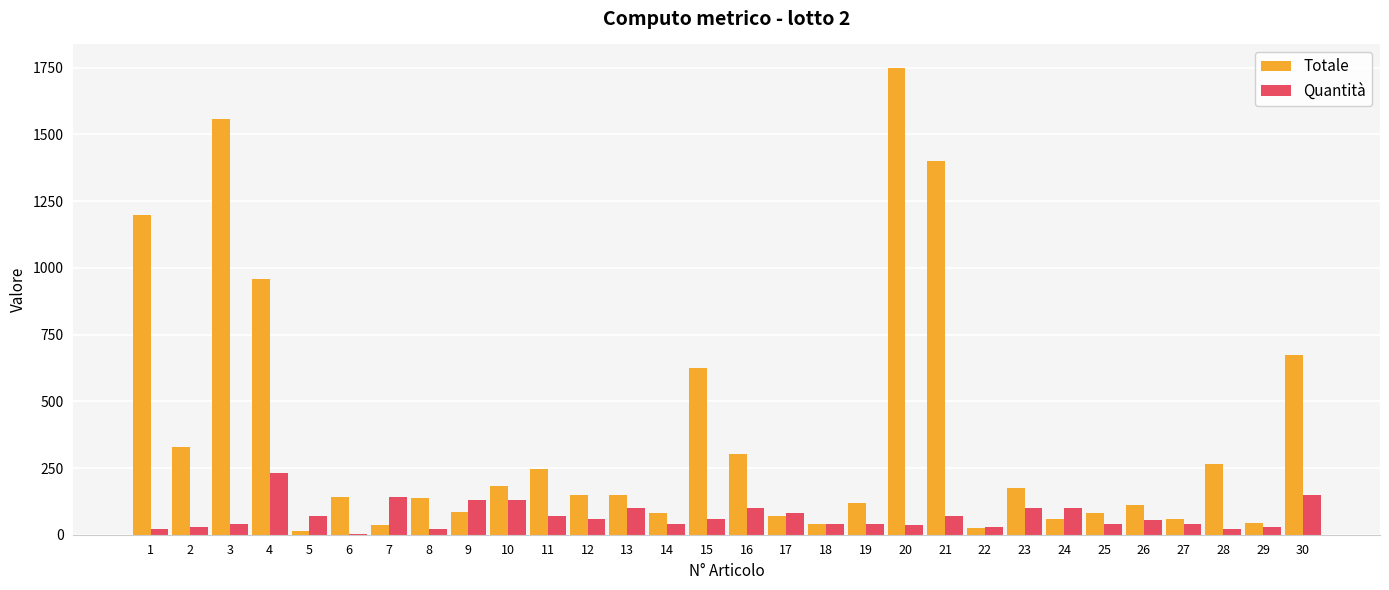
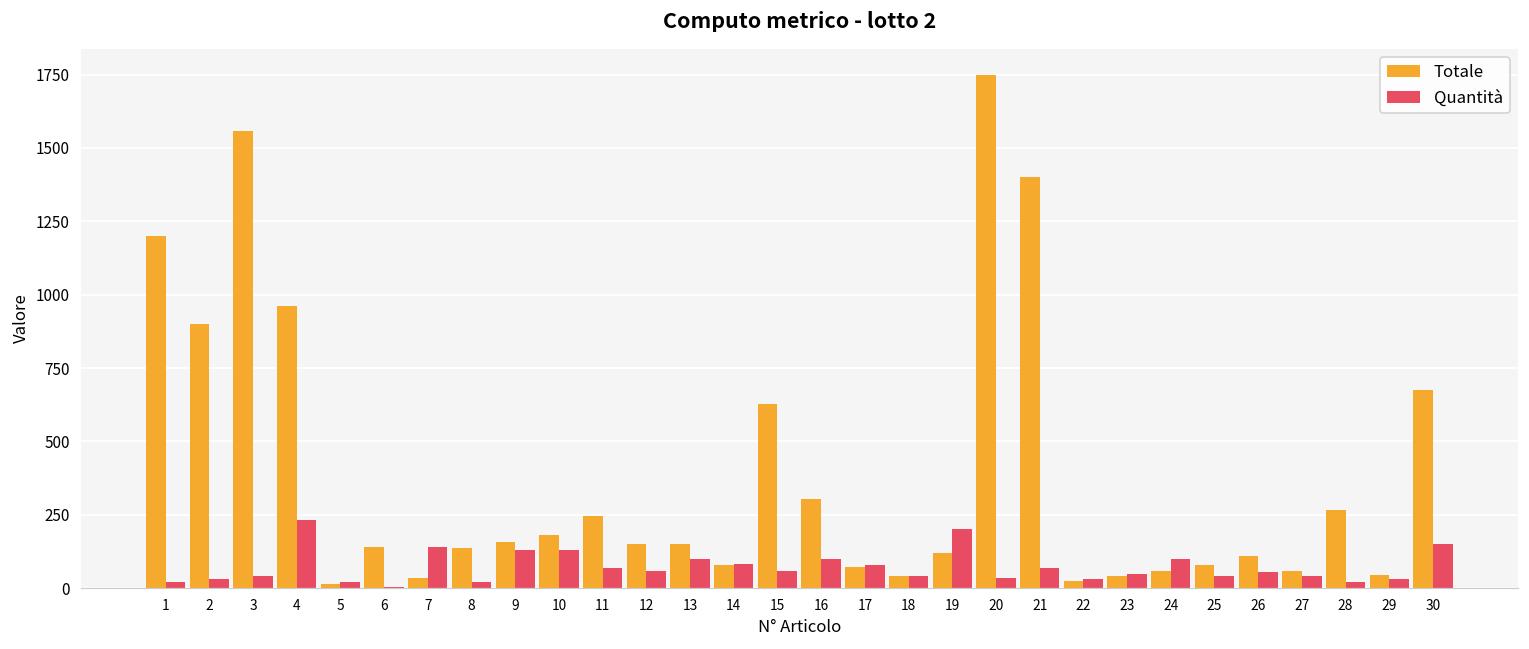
  {
    "Totale": {
      "1": 1200,
-     "2": 330,
+     "2": 900,
      "3": 1560,
      "4": 960,
      "5": 10,
      "6": 140,
      "7": 40,
      "8": 140,
-     "9": 90,
+     "9": 160,
      "10": 180,
      "11": 250,
      "12": 150,
      "13": 150,
      "14": 80,
      "15": 630,
      "16": 300,
      "17": 70,
      "18": 40,
      "19": 120,
      "20": 1750,
      "21": 1400,
      "22": 20,
-     "23": 170,
+     "23": 40,
      "24": 60,
      "25": 80,
      "26": 110,
      "27": 60,
      "28": 270,
      "29": 50,
      "30": 680
    },
    "Quantità": {
      "1": 20,
      "2": 30,
      "3": 40,
      "4": 230,
-     "5": 70,
+     "5": 20,
      "7": 140,
      "8": 20,
      "9": 130,
      "10": 130,
      "11": 70,
      "12": 60,
      "13": 100,
-     "14": 40,
+     "14": 80,
      "15": 60,
      "16": 100,
      "17": 80,
      "18": 40,
-     "19": 40,
+     "19": 200,
      "20": 40,
      "21": 70,
      "22": 30,
-     "23": 100,
+     "23": 50,
      "24": 100,
      "25": 40,
      "26": 60,
      "27": 40,
      "28": 20,
      "29": 30,
      "30": 150
    }
  }
